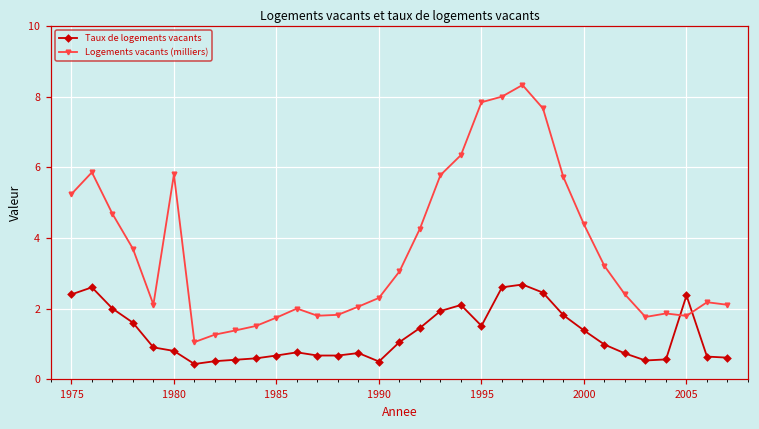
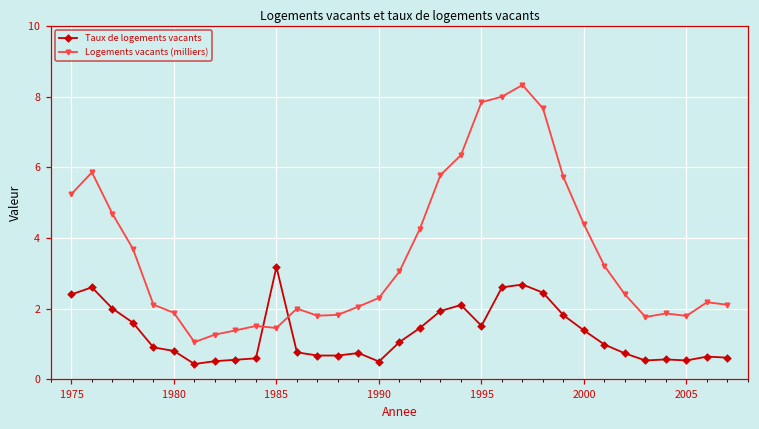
  {
    "Taux de logements vacants": {
      "1975": 2.4,
      "1980": 0.8,
-     "1985": 0.7,
+     "1985": 3.2,
      "1990": 0.5,
      "1995": 1.5,
      "2000": 1.4,
-     "2005": 2.4
+     "2005": 0.5
    },
    "Logements vacants (milliers)": {
      "1975": 5.2,
-     "1980": 5.8,
-     "1985": 1.7,
+     "1980": 1.9,
+     "1985": 1.4,
      "1990": 2.3,
      "1995": 7.8,
      "2000": 4.4,
      "2005": 1.8
    }
  }
